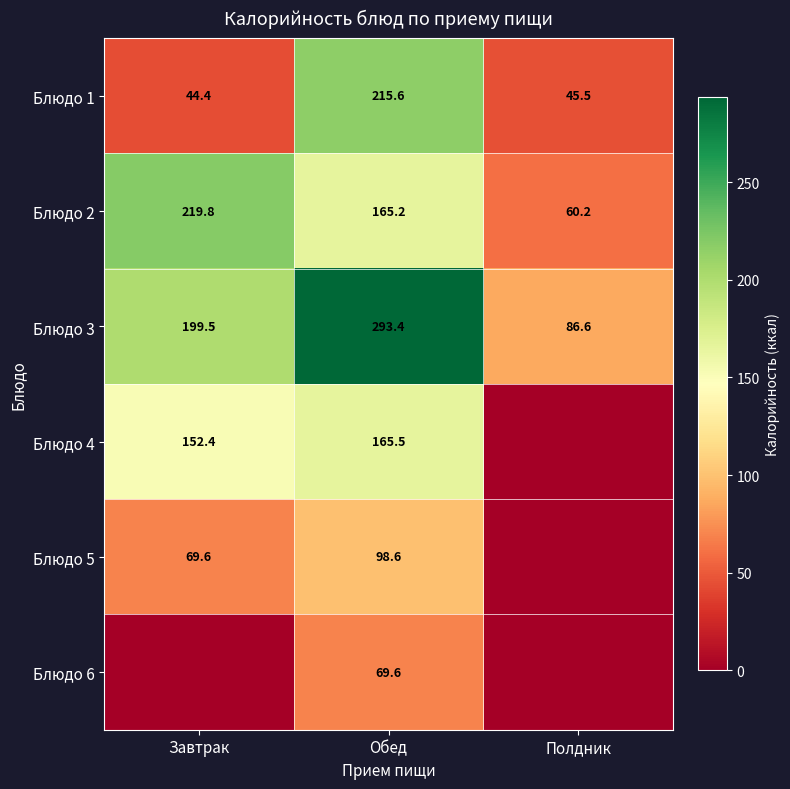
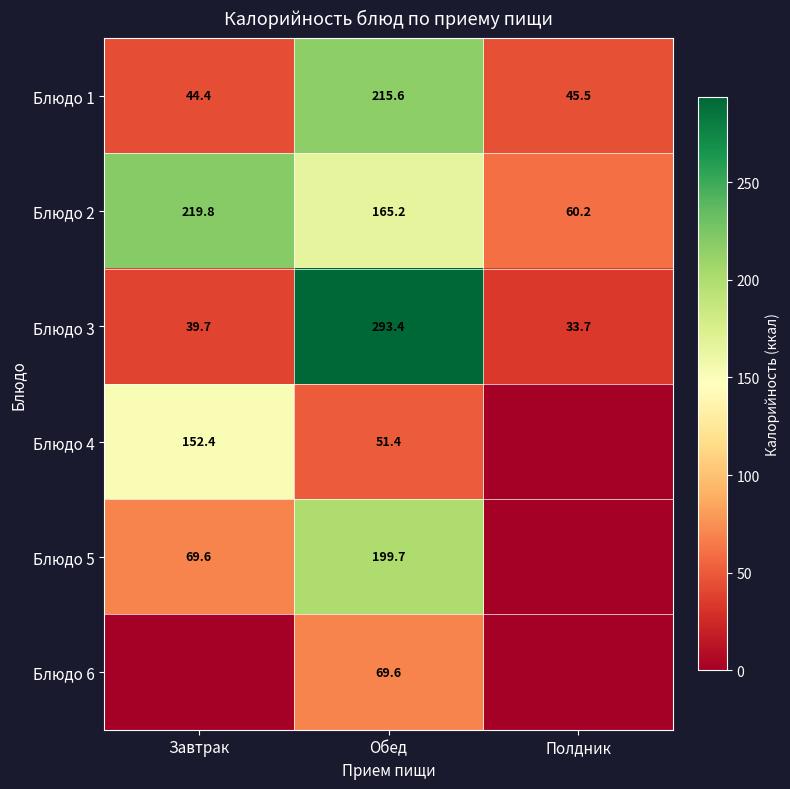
  {
    "Блюдо 1": {
      "Завтрак": 44.4,
      "Обед": 215.6,
      "Полдник": 45.5
    },
    "Блюдо 2": {
      "Завтрак": 219.8,
      "Обед": 165.2,
      "Полдник": 60.2
    },
    "Блюдо 3": {
-     "Завтрак": 199.5,
+     "Завтрак": 39.7,
      "Обед": 293.4,
-     "Полдник": 86.6
+     "Полдник": 33.7
    },
    "Блюдо 4": {
      "Завтрак": 152.4,
-     "Обед": 165.5
+     "Обед": 51.4
    },
    "Блюдо 5": {
      "Завтрак": 69.6,
-     "Обед": 98.6
+     "Обед": 199.7
    },
    "Блюдо 6": {
      "Обед": 69.6
    }
  }
